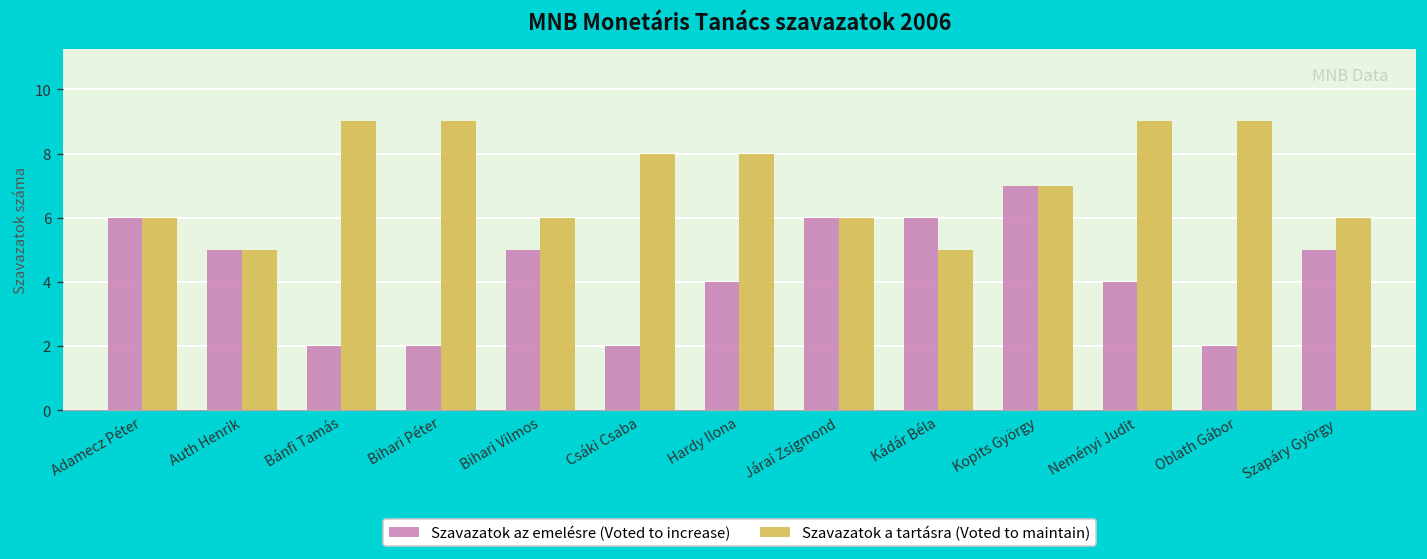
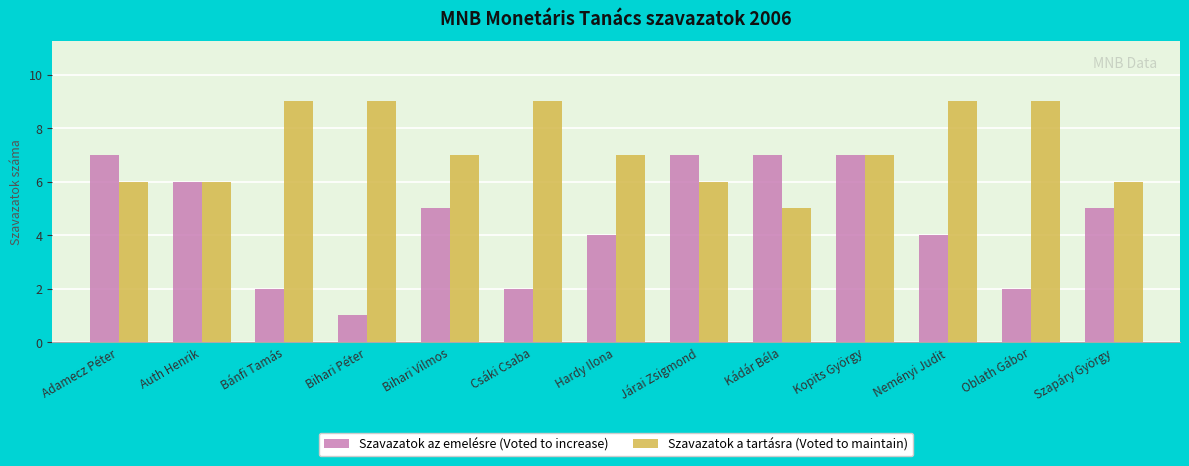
  {
    "Szavazatok az emelésre (Voted to increase)": {
-     "Adamecz Péter": 6,
-     "Auth Henrik": 5,
+     "Adamecz Péter": 7,
+     "Auth Henrik": 6,
      "Bánfi Tamás": 2,
-     "Bihari Péter": 2,
+     "Bihari Péter": 1,
      "Bihari Vilmos": 5,
      "Csáki Csaba": 2,
      "Hardy Ilona": 4,
-     "Járai Zsigmond": 6,
-     "Kádár Béla": 6,
+     "Járai Zsigmond": 7,
+     "Kádár Béla": 7,
      "Kopits György": 7,
      "Neményi Judit": 4,
      "Oblath Gábor": 2,
      "Szapáry György": 5
    },
    "Szavazatok a tartásra (Voted to maintain)": {
      "Adamecz Péter": 6,
-     "Auth Henrik": 5,
+     "Auth Henrik": 6,
      "Bánfi Tamás": 9,
      "Bihari Péter": 9,
-     "Bihari Vilmos": 6,
-     "Csáki Csaba": 8,
-     "Hardy Ilona": 8,
+     "Bihari Vilmos": 7,
+     "Csáki Csaba": 9,
+     "Hardy Ilona": 7,
      "Járai Zsigmond": 6,
      "Kádár Béla": 5,
      "Kopits György": 7,
      "Neményi Judit": 9,
      "Oblath Gábor": 9,
      "Szapáry György": 6
    }
  }
